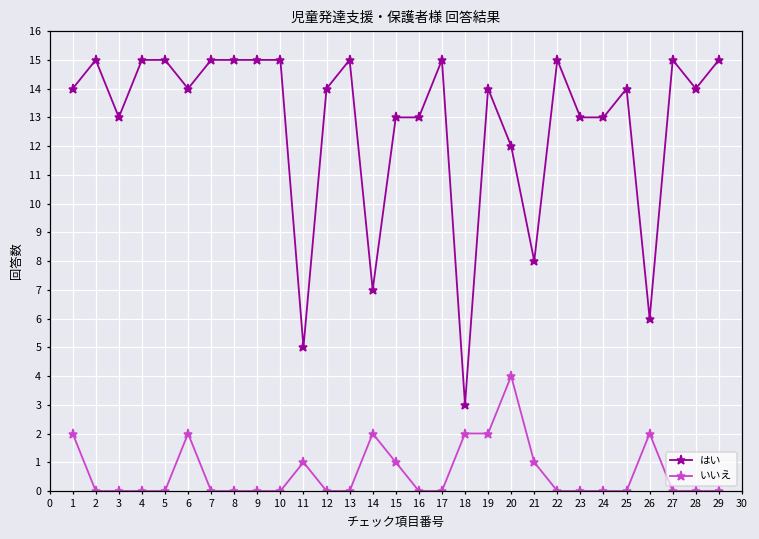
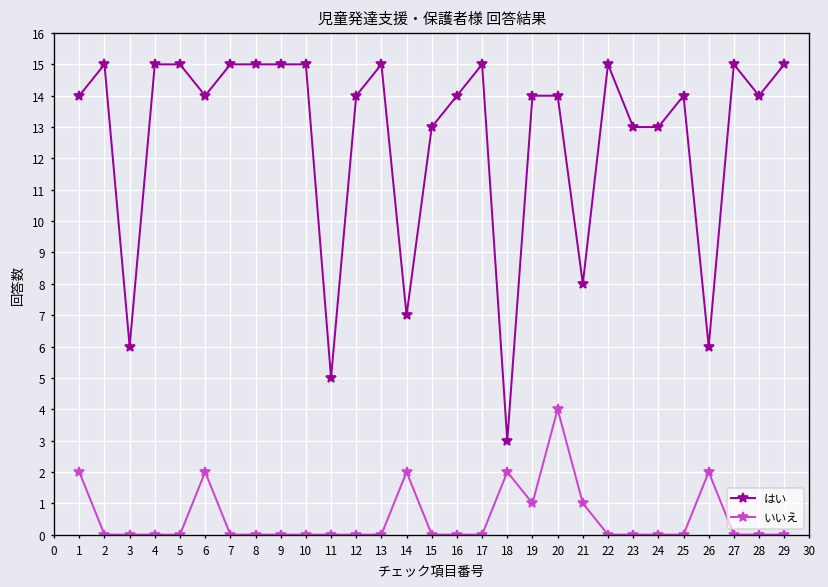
  {
    "はい": {
      "1": 14,
      "2": 15,
-     "3": 13,
+     "3": 6,
      "4": 15,
      "5": 15,
      "6": 14,
      "7": 15,
      "8": 15,
      "9": 15,
      "10": 15,
      "11": 5,
      "12": 14,
      "13": 15,
      "14": 7,
      "15": 13,
-     "16": 13,
+     "16": 14,
      "17": 15,
      "18": 3,
      "19": 14,
-     "20": 12,
+     "20": 14,
      "21": 8,
      "22": 15,
      "23": 13,
      "24": 13,
      "25": 14,
      "26": 6,
      "27": 15,
      "28": 14,
      "29": 15
    },
    "いいえ": {
      "1": 2,
      "2": 0,
      "3": 0,
      "4": 0,
      "5": 0,
      "6": 2,
      "7": 0,
      "8": 0,
      "9": 0,
      "10": 0,
-     "11": 1,
+     "11": 0,
      "12": 0,
      "13": 0,
      "14": 2,
-     "15": 1,
+     "15": 0,
      "16": 0,
      "17": 0,
      "18": 2,
-     "19": 2,
+     "19": 1,
      "20": 4,
      "21": 1,
      "22": 0,
      "23": 0,
      "24": 0,
      "25": 0,
      "26": 2,
      "27": 0,
      "28": 0,
      "29": 0
    }
  }
